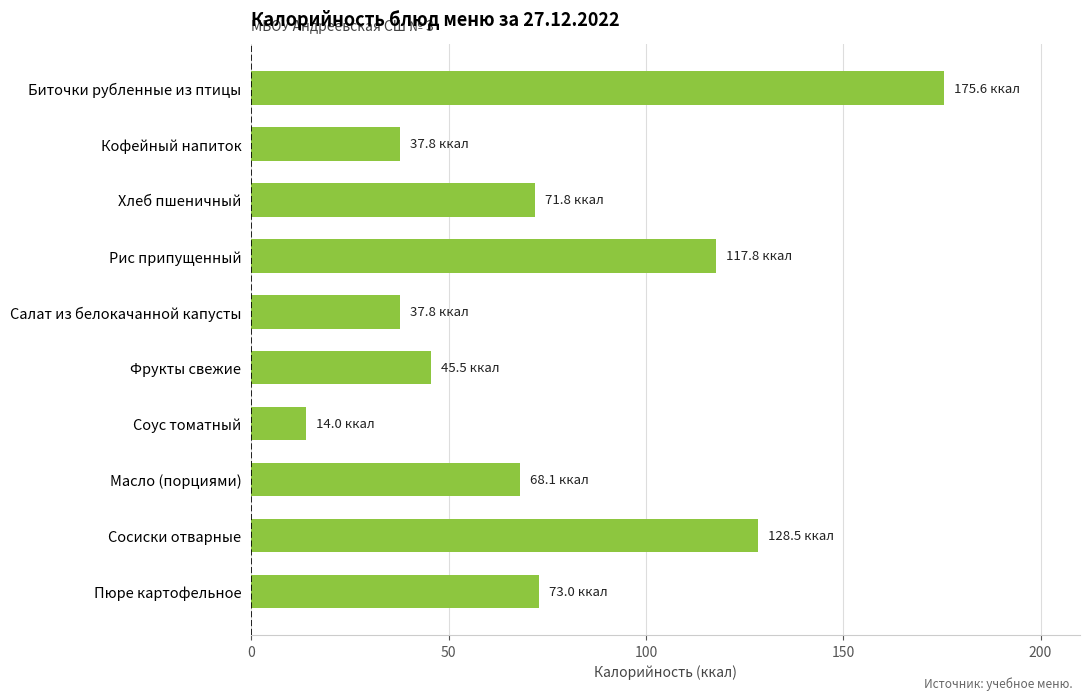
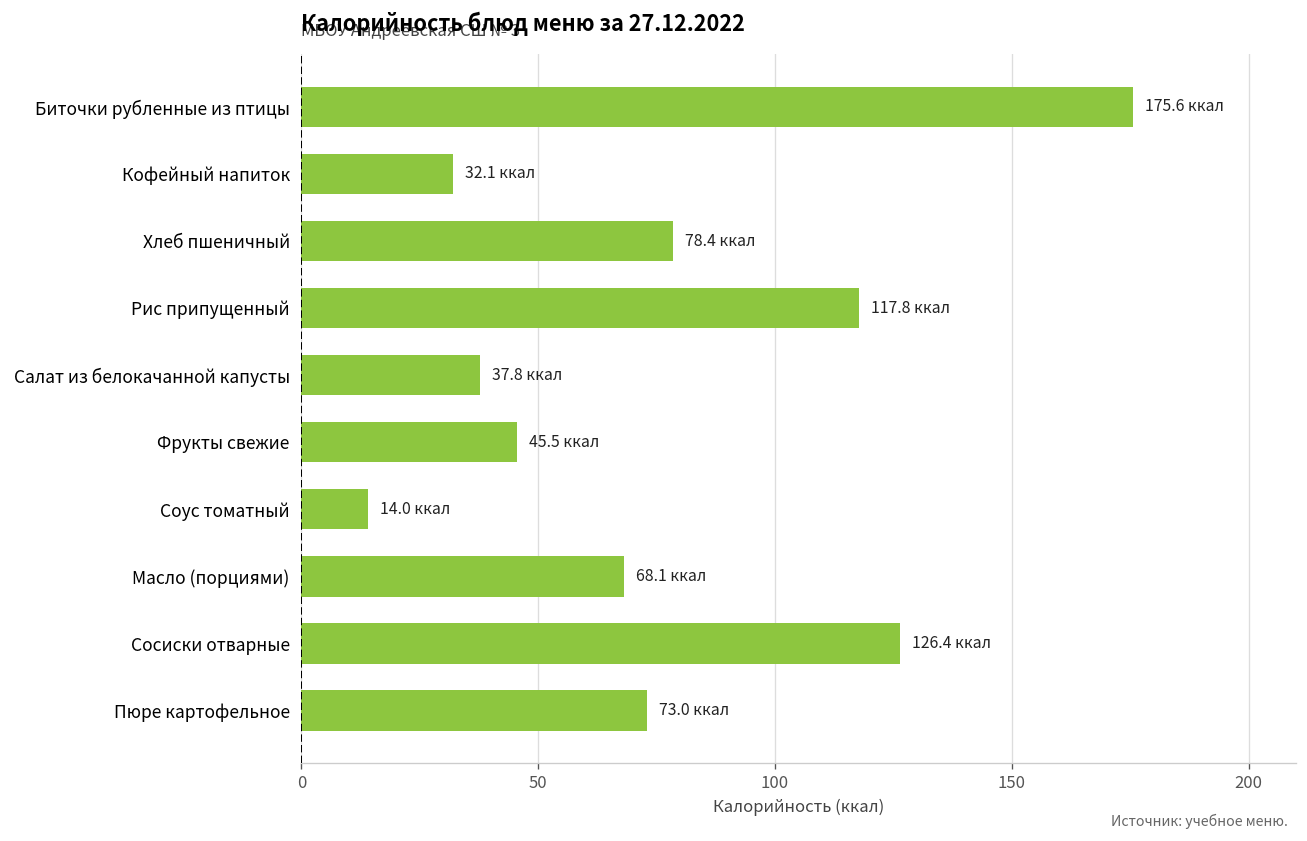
  {
    "Биточки рубленные из птицы": 175.6,
-   "Кофейный напиток": 37.8,
-   "Хлеб пшеничный": 71.8,
+   "Кофейный напиток": 32.1,
+   "Хлеб пшеничный": 78.4,
    "Рис припущенный": 117.8,
    "Салат из белокачанной капусты": 37.8,
    "Фрукты свежие": 45.5,
    "Соус томатный": 14.0,
    "Масло (порциями)": 68.1,
-   "Сосиски отварные": 128.5,
+   "Сосиски отварные": 126.4,
    "Пюре картофельное": 73.0
  }
